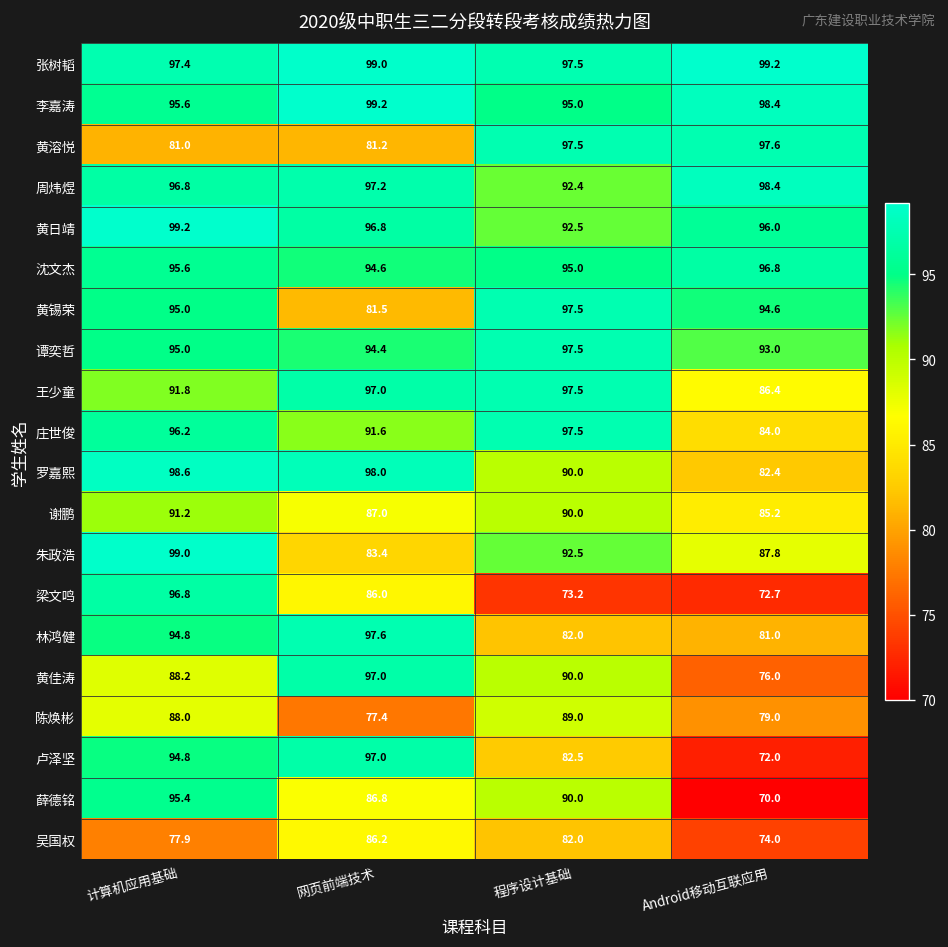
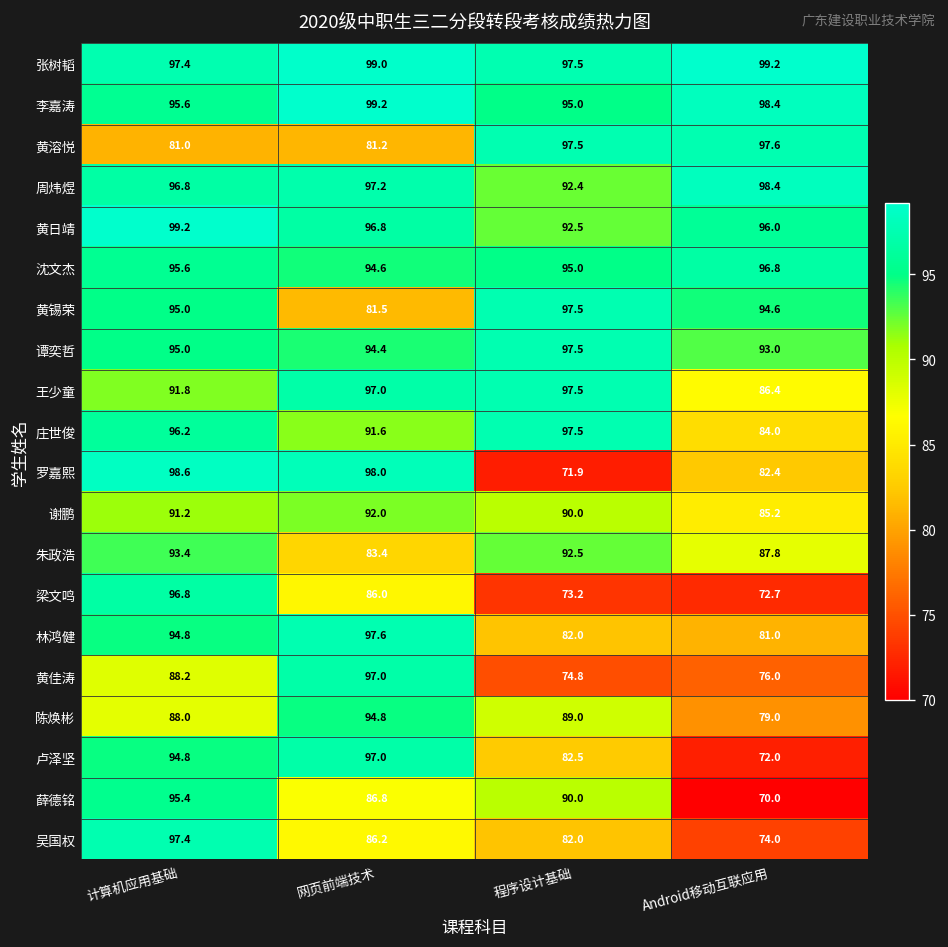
  {
    "张树韬": {
      "计算机应用基础": 97.4,
      "网页前端技术": 99.0,
      "程序设计基础": 97.5,
      "Android移动互联应用": 99.2
    },
    "李嘉涛": {
      "计算机应用基础": 95.6,
      "网页前端技术": 99.2,
      "程序设计基础": 95.0,
      "Android移动互联应用": 98.4
    },
    "黄溶悦": {
      "计算机应用基础": 81.0,
      "网页前端技术": 81.2,
      "程序设计基础": 97.5,
      "Android移动互联应用": 97.6
    },
    "周炜煜": {
      "计算机应用基础": 96.8,
      "网页前端技术": 97.2,
      "程序设计基础": 92.4,
      "Android移动互联应用": 98.4
    },
    "黄日靖": {
      "计算机应用基础": 99.2,
      "网页前端技术": 96.8,
      "程序设计基础": 92.5,
      "Android移动互联应用": 96.0
    },
    "沈文杰": {
      "计算机应用基础": 95.6,
      "网页前端技术": 94.6,
      "程序设计基础": 95.0,
      "Android移动互联应用": 96.8
    },
    "黄锡荣": {
      "计算机应用基础": 95.0,
      "网页前端技术": 81.5,
      "程序设计基础": 97.5,
      "Android移动互联应用": 94.6
    },
    "谭奕哲": {
      "计算机应用基础": 95.0,
      "网页前端技术": 94.4,
      "程序设计基础": 97.5,
      "Android移动互联应用": 93.0
    },
    "王少童": {
      "计算机应用基础": 91.8,
      "网页前端技术": 97.0,
      "程序设计基础": 97.5,
      "Android移动互联应用": 86.4
    },
    "庄世俊": {
      "计算机应用基础": 96.2,
      "网页前端技术": 91.6,
      "程序设计基础": 97.5,
      "Android移动互联应用": 84.0
    },
    "罗嘉熙": {
      "计算机应用基础": 98.6,
      "网页前端技术": 98.0,
-     "程序设计基础": 90.0,
+     "程序设计基础": 71.9,
      "Android移动互联应用": 82.4
    },
    "谢鹏": {
      "计算机应用基础": 91.2,
-     "网页前端技术": 87.0,
+     "网页前端技术": 92.0,
      "程序设计基础": 90.0,
      "Android移动互联应用": 85.2
    },
    "朱政浩": {
-     "计算机应用基础": 99.0,
+     "计算机应用基础": 93.4,
      "网页前端技术": 83.4,
      "程序设计基础": 92.5,
      "Android移动互联应用": 87.8
    },
    "梁文鸣": {
      "计算机应用基础": 96.8,
      "网页前端技术": 86.0,
      "程序设计基础": 73.2,
      "Android移动互联应用": 72.7
    },
    "林鸿健": {
      "计算机应用基础": 94.8,
      "网页前端技术": 97.6,
      "程序设计基础": 82.0,
      "Android移动互联应用": 81.0
    },
    "黄佳涛": {
      "计算机应用基础": 88.2,
      "网页前端技术": 97.0,
-     "程序设计基础": 90.0,
+     "程序设计基础": 74.8,
      "Android移动互联应用": 76.0
    },
    "陈焕彬": {
      "计算机应用基础": 88.0,
-     "网页前端技术": 77.4,
+     "网页前端技术": 94.8,
      "程序设计基础": 89.0,
      "Android移动互联应用": 79.0
    },
    "卢泽坚": {
      "计算机应用基础": 94.8,
      "网页前端技术": 97.0,
      "程序设计基础": 82.5,
      "Android移动互联应用": 72.0
    },
    "薛德铭": {
      "计算机应用基础": 95.4,
      "网页前端技术": 86.8,
      "程序设计基础": 90.0,
      "Android移动互联应用": 70.0
    },
    "吴国权": {
-     "计算机应用基础": 77.9,
+     "计算机应用基础": 97.4,
      "网页前端技术": 86.2,
      "程序设计基础": 82.0,
      "Android移动互联应用": 74.0
    }
  }
